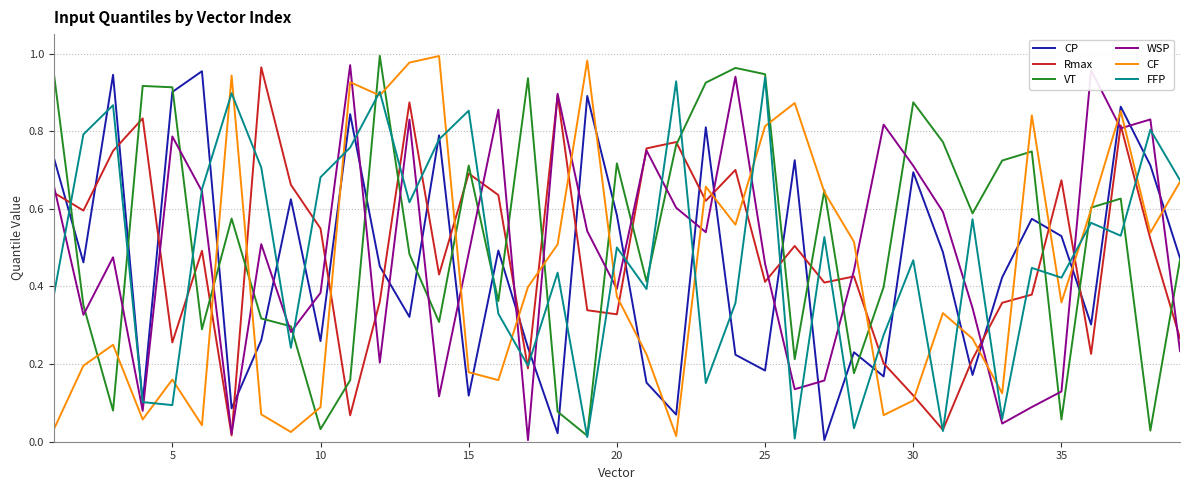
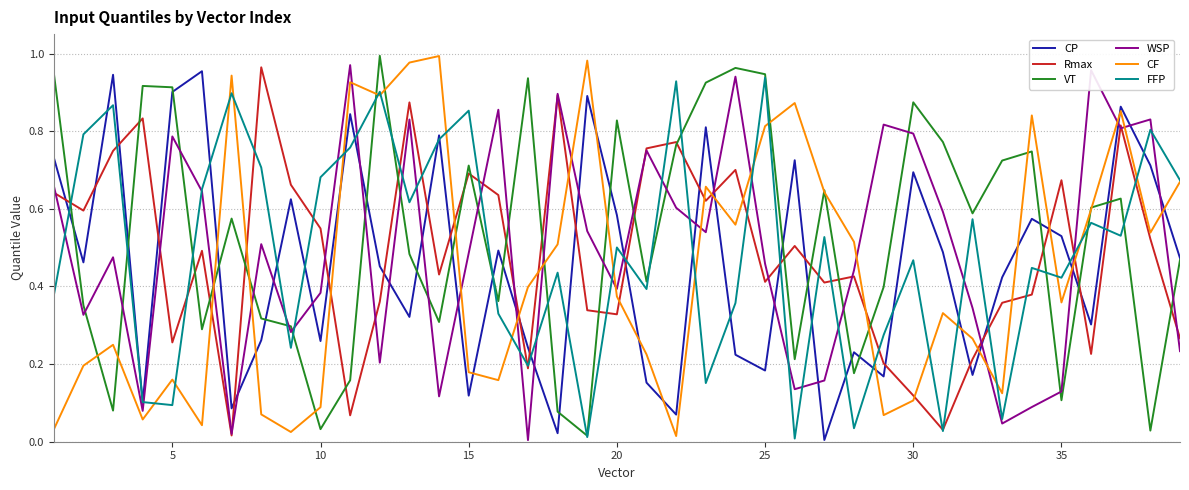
  {
    "CP": {
      "5": 0.90,
      "10": 0.26,
      "15": 0.12,
      "20": 0.58,
      "25": 0.18,
      "30": 0.69,
      "35": 0.53
    },
    "Rmax": {
      "5": 0.26,
      "10": 0.55,
      "15": 0.69,
      "20": 0.33,
      "25": 0.41,
      "30": 0.12,
      "35": 0.67
    },
    "VT": {
      "5": 0.91,
      "10": 0.03,
      "15": 0.71,
-     "20": 0.72,
+     "20": 0.83,
      "25": 0.95,
      "30": 0.87,
-     "35": 0.06
+     "35": 0.11
    },
    "WSP": {
      "5": 0.79,
      "10": 0.38,
      "15": 0.49,
      "20": 0.39,
      "25": 0.46,
-     "30": 0.71,
+     "30": 0.79,
      "35": 0.13
    },
    "CF": {
      "5": 0.16,
      "10": 0.09,
      "15": 0.18,
      "20": 0.37,
      "25": 0.81,
      "30": 0.11,
      "35": 0.36
    },
    "FFP": {
      "5": 0.09,
      "10": 0.68,
      "15": 0.85,
      "20": 0.50,
      "25": 0.94,
      "30": 0.47,
      "35": 0.42
    }
  }
